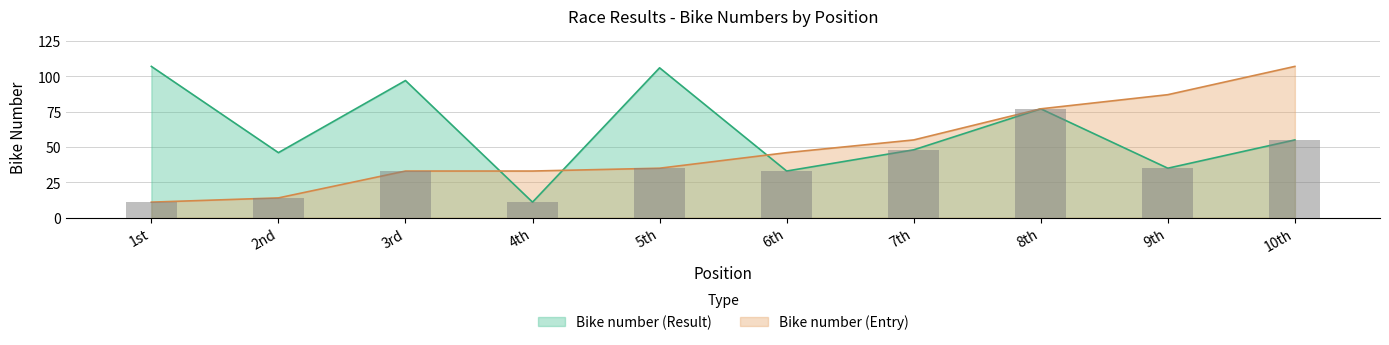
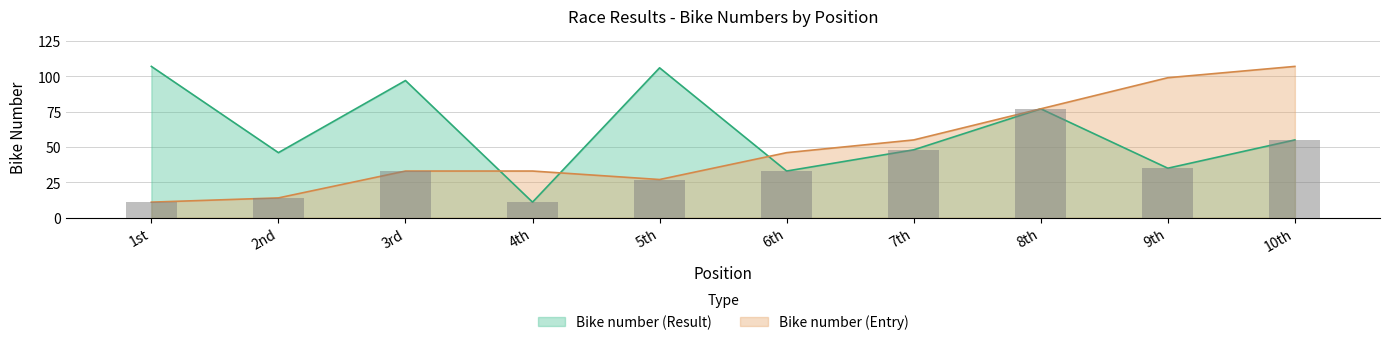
  {
    "Bike number (Result)": {
      "1st": 107,
      "2nd": 46,
      "3rd": 97,
      "4th": 11,
      "5th": 106,
      "6th": 33,
      "7th": 48,
      "9th": 35,
      "10th": 55
    },
    "Bike number (Entry)": {
      "1st": 11,
      "2nd": 14,
      "3rd": 33,
      "4th": 33,
-     "5th": 35,
+     "5th": 27,
      "6th": 46,
      "7th": 55,
-     "9th": 87,
+     "9th": 99,
      "10th": 107
    }
  }
